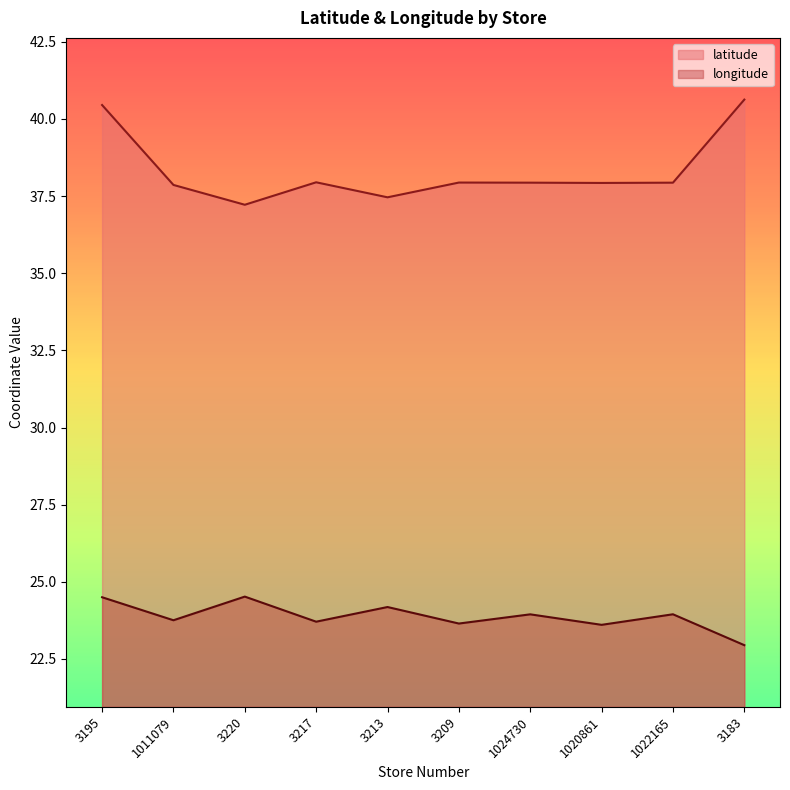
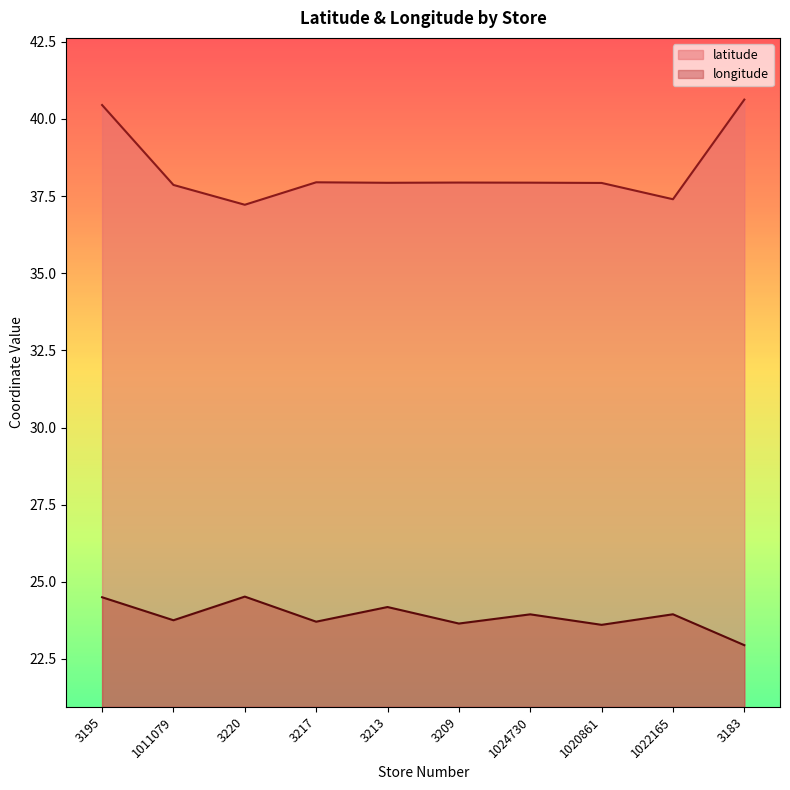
  {
    "latitude": {
      "3195": 40.5,
      "1011079": 37.9,
      "3220": 37.2,
      "3217": 37.9,
-     "3213": 37.5,
+     "3213": 37.9,
      "3209": 37.9,
      "1024730": 37.9,
      "1020861": 37.9,
-     "1022165": 37.9,
+     "1022165": 37.4,
      "3183": 40.6
    },
    "longitude": {
      "3195": 24.5,
      "1011079": 23.8,
      "3220": 24.5,
      "3217": 23.7,
      "3213": 24.2,
      "3209": 23.6,
      "1024730": 23.9,
      "1020861": 23.6,
      "1022165": 23.9,
      "3183": 22.9
    }
  }
